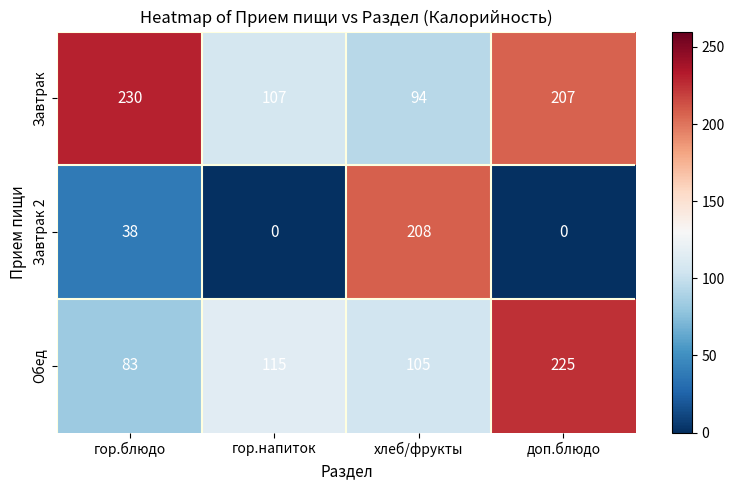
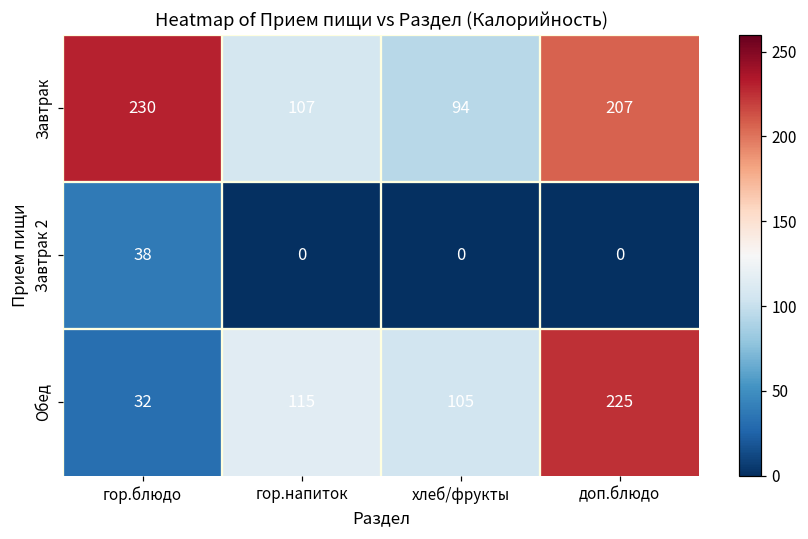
  {
    "Завтрак": {
      "гор.блюдо": 230,
      "хлеб/фрукты": 94,
      "доп.блюдо": 207
    },
    "Завтрак 2": {
      "гор.блюдо": 38,
      "гор.напиток": 0,
-     "хлеб/фрукты": 208,
+     "хлеб/фрукты": 0,
      "доп.блюдо": 0
    },
    "Обед": {
-     "гор.блюдо": 83,
+     "гор.блюдо": 32,
      "доп.блюдо": 225
    }
  }
